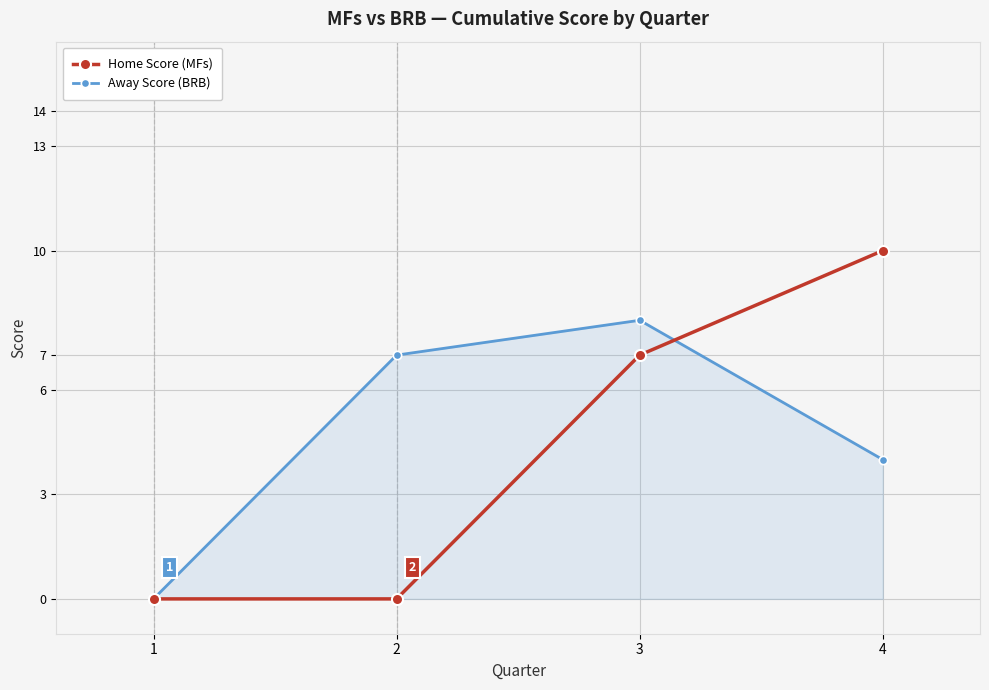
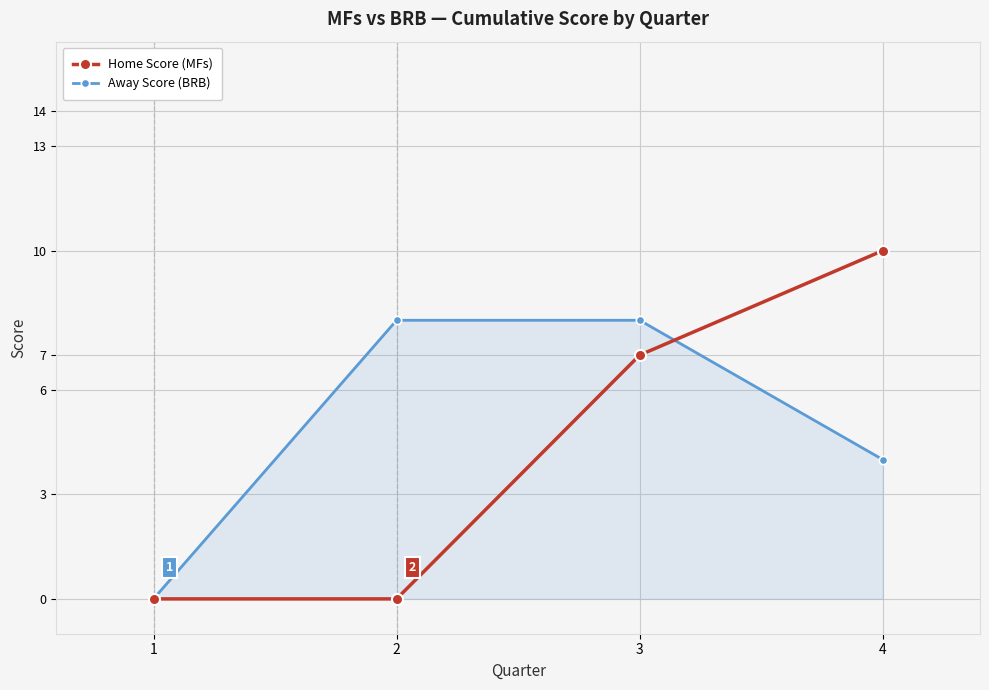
  {
    "Home Score (MFs)": {
      "2": 0,
      "3": 7,
      "4": 10
    },
    "Away Score (BRB)": {
-     "2": 7,
+     "2": 8,
      "3": 8,
      "4": 4
    }
  }
